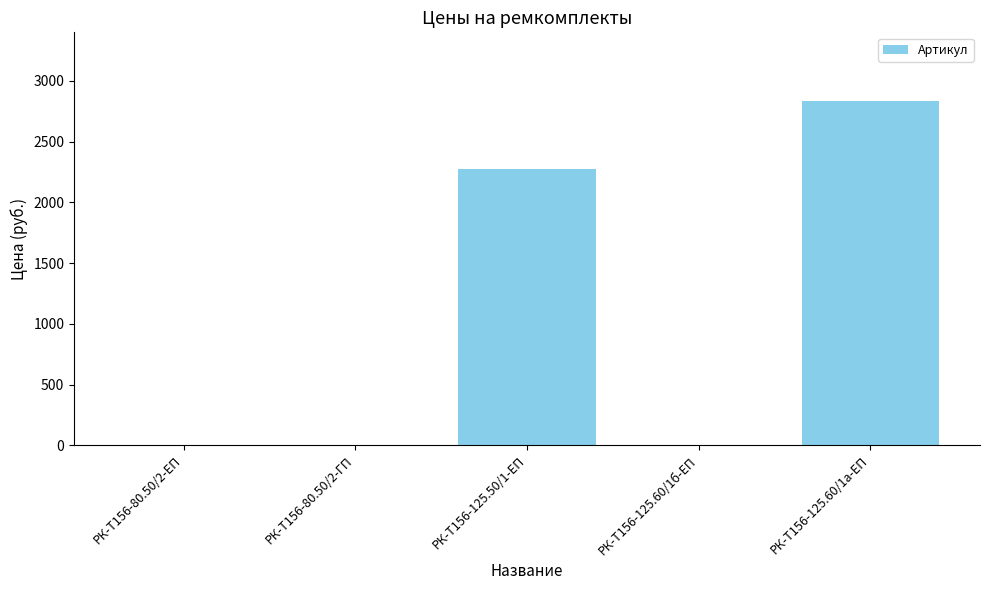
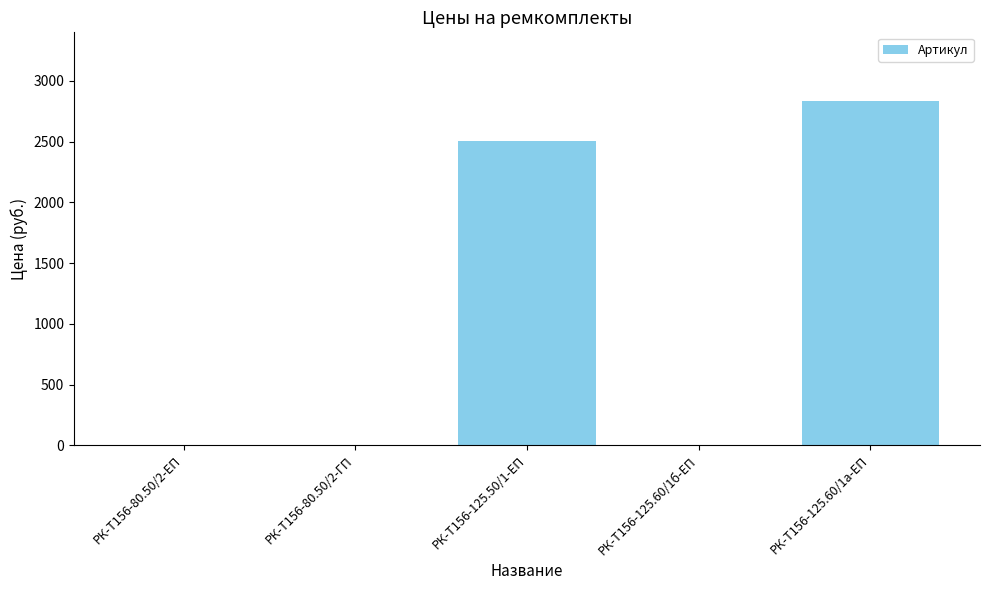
  {
    "РК-Т156-80.50/2-ЕП": 0,
    "РК-Т156-80.50/2-ГП": 0,
-   "РК-Т156-125.50/1-ЕП": 2280,
+   "РК-Т156-125.50/1-ЕП": 2510,
    "РК-Т156-125.60/1б-ЕП": 0,
    "РК-Т156-125.60/1а-ЕП": 2830
  }
